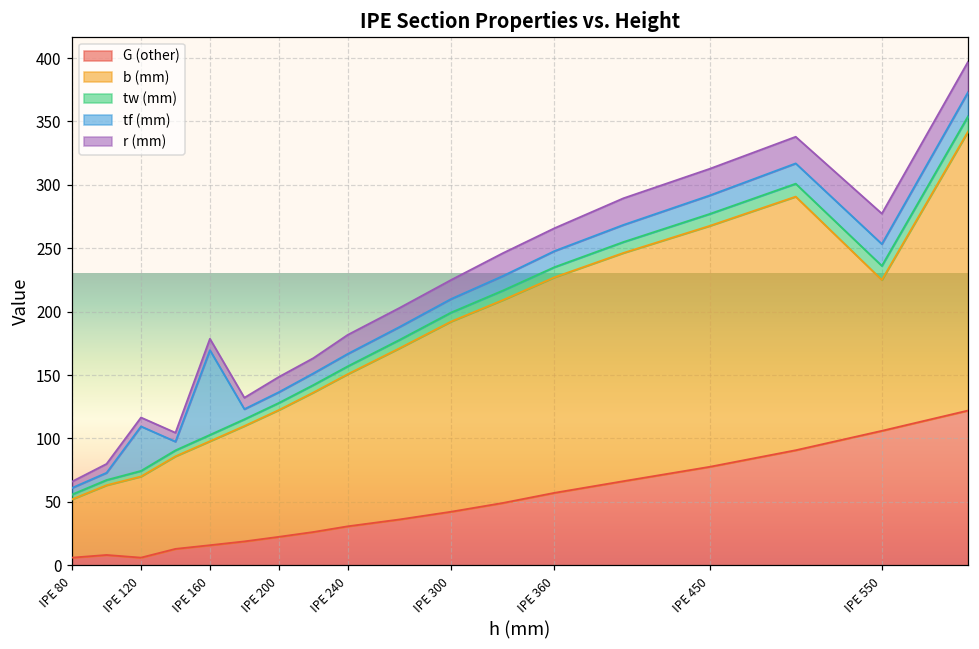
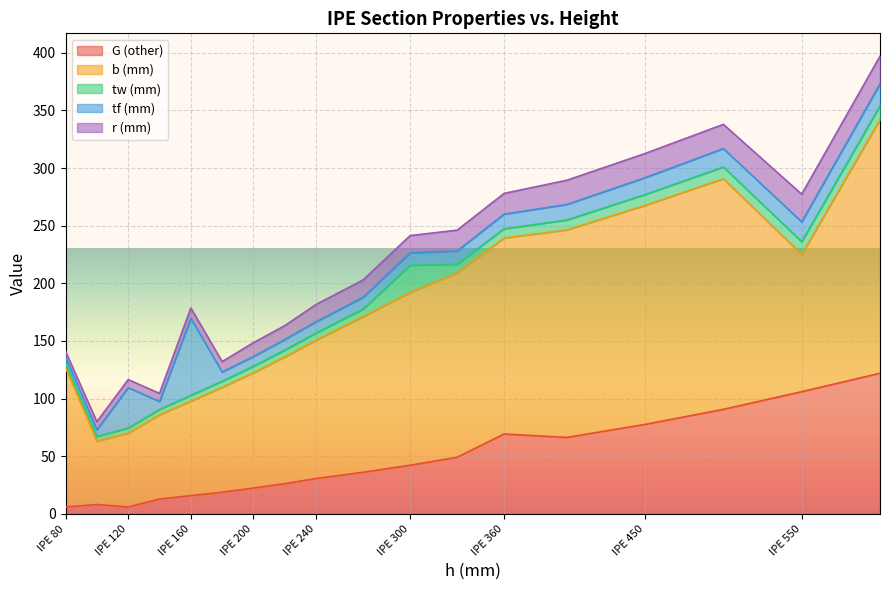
  {
    "G (other)": {
      "IPE 80": 6,
      "IPE 120": 6,
      "IPE 160": 16,
      "IPE 200": 22,
      "IPE 240": 31,
      "IPE 300": 42,
-     "IPE 360": 57,
+     "IPE 360": 69,
      "IPE 450": 78,
      "IPE 550": 106
    },
    "b (mm)": {
-     "IPE 80": 46,
+     "IPE 80": 121,
      "IPE 120": 64,
      "IPE 160": 82,
      "IPE 200": 100,
      "IPE 240": 120,
      "IPE 300": 150,
      "IPE 360": 170,
      "IPE 450": 190,
      "IPE 550": 119
    },
    "tw (mm)": {
      "IPE 80": 4,
      "IPE 120": 4,
      "IPE 160": 5,
      "IPE 200": 6,
      "IPE 240": 6,
-     "IPE 300": 7,
+     "IPE 300": 24,
      "IPE 360": 8,
      "IPE 450": 9,
      "IPE 550": 11
    },
    "tf (mm)": {
      "IPE 80": 5,
      "IPE 120": 35,
      "IPE 160": 67,
      "IPE 200": 9,
      "IPE 240": 10,
      "IPE 300": 11,
      "IPE 360": 13,
      "IPE 450": 15,
      "IPE 550": 17
    },
    "r (mm)": {
      "IPE 80": 5,
      "IPE 120": 7,
      "IPE 160": 9,
      "IPE 200": 12,
      "IPE 240": 15,
      "IPE 300": 15,
      "IPE 360": 18,
      "IPE 450": 21,
      "IPE 550": 24
    }
  }
